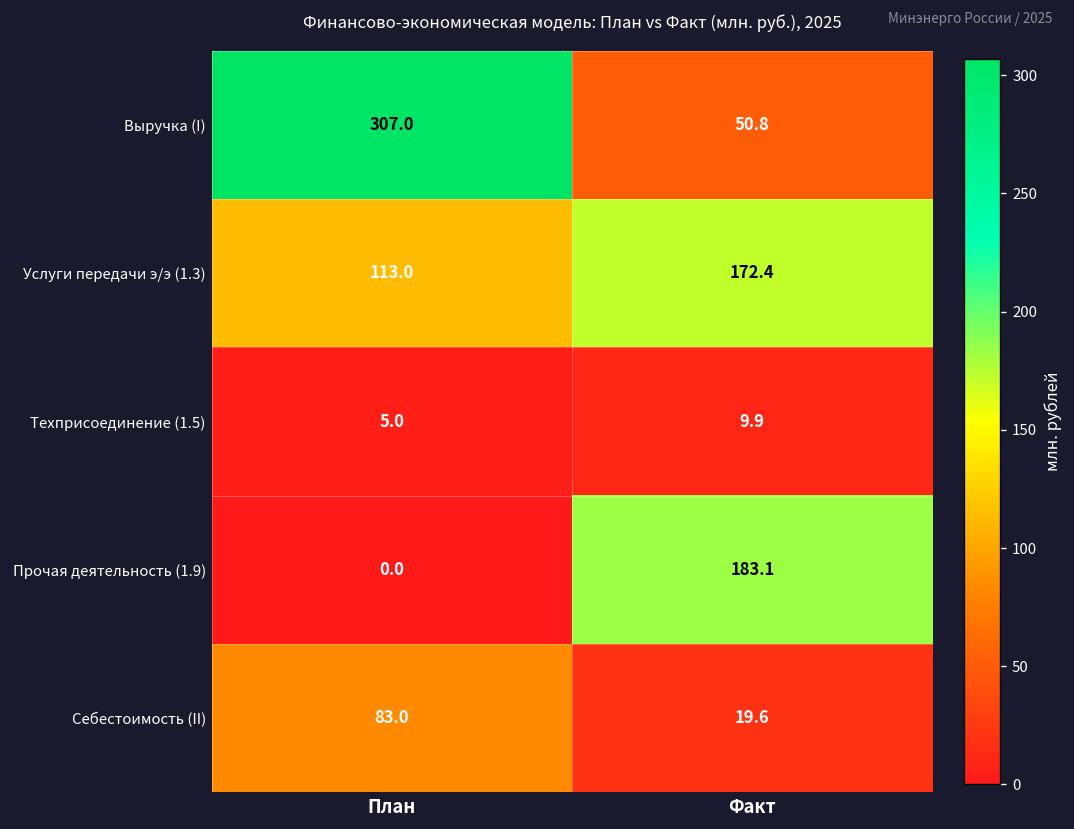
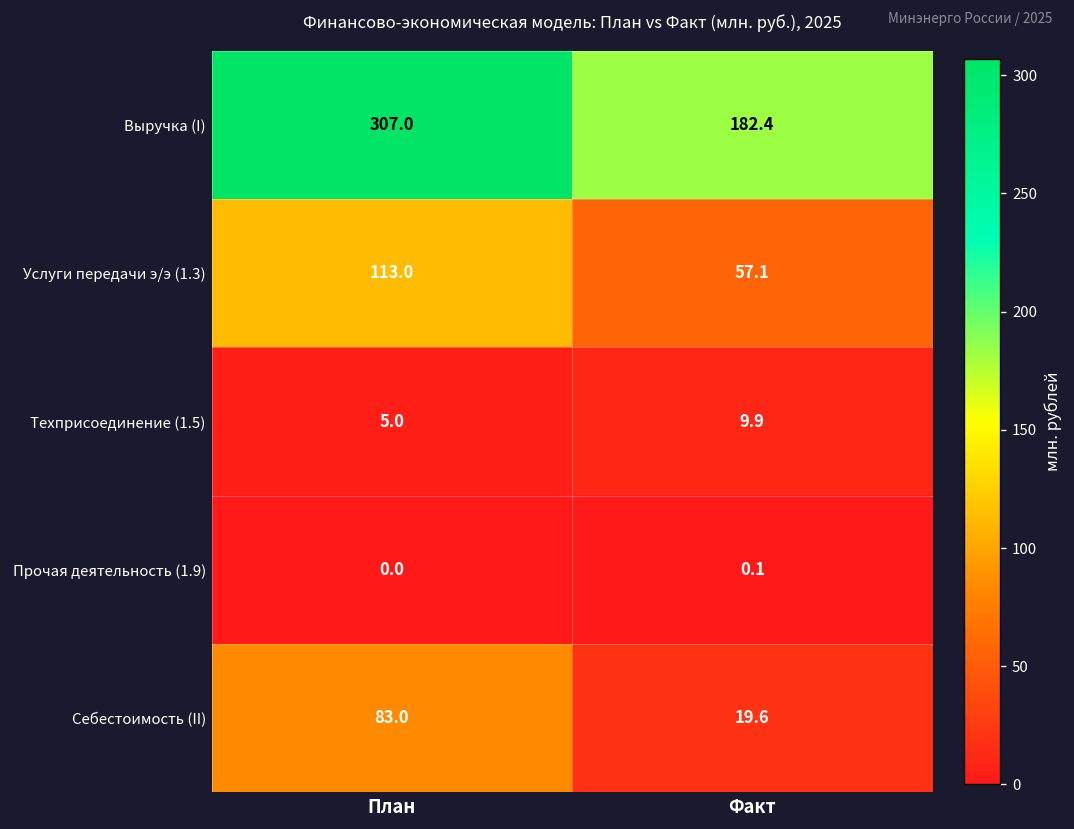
  {
    "Выручка (I)": {
      "План": 307.0,
-     "Факт": 50.8
+     "Факт": 182.4
    },
    "Услуги передачи э/э (1.3)": {
      "План": 113.0,
-     "Факт": 172.4
+     "Факт": 57.1
    },
    "Техприсоединение (1.5)": {
      "План": 5.0,
      "Факт": 9.9
    },
    "Прочая деятельность (1.9)": {
      "План": 0.0,
-     "Факт": 183.1
+     "Факт": 0.1
    },
    "Себестоимость (II)": {
      "План": 83.0,
      "Факт": 19.6
    }
  }
